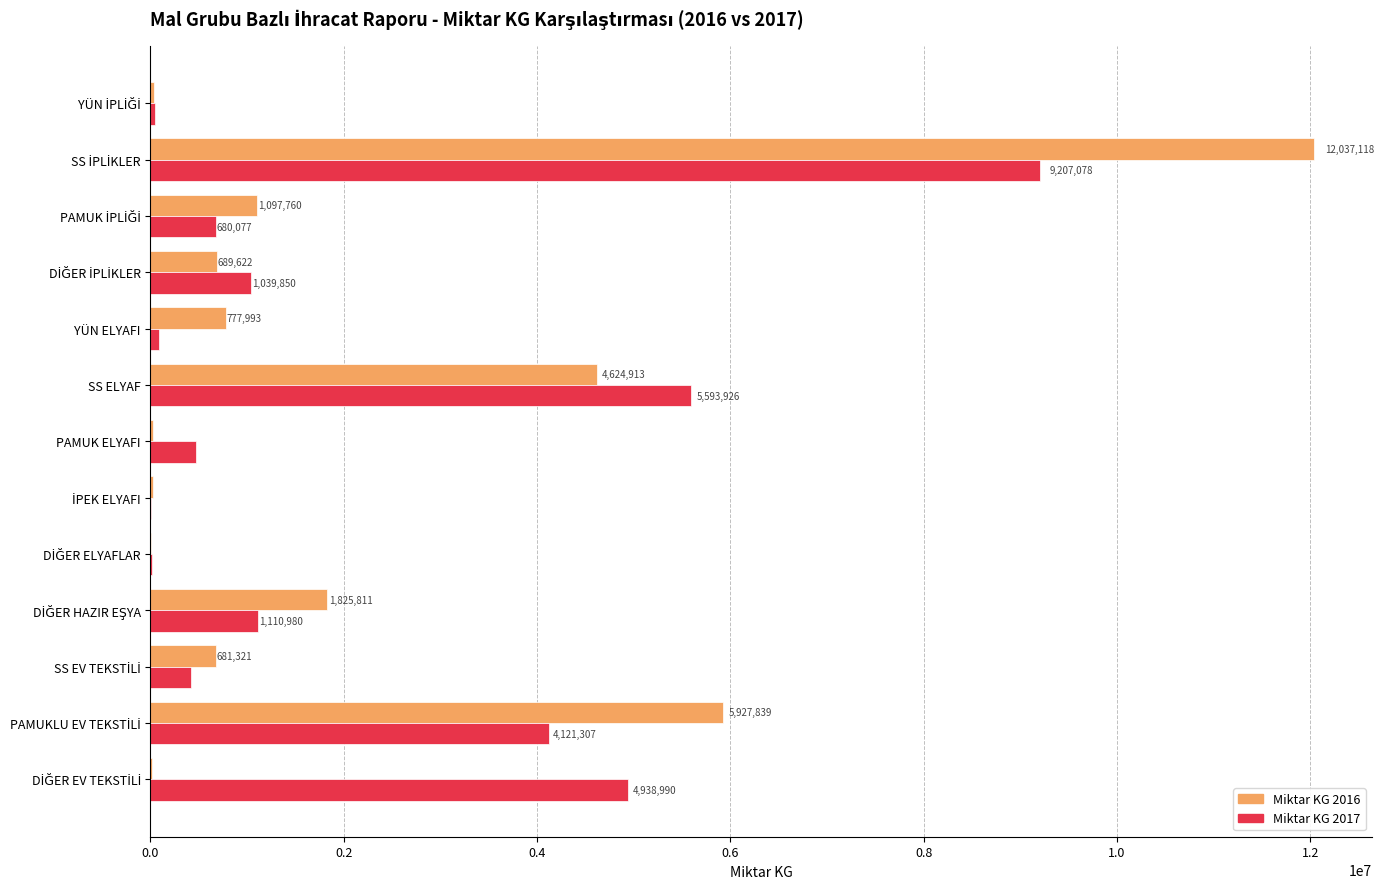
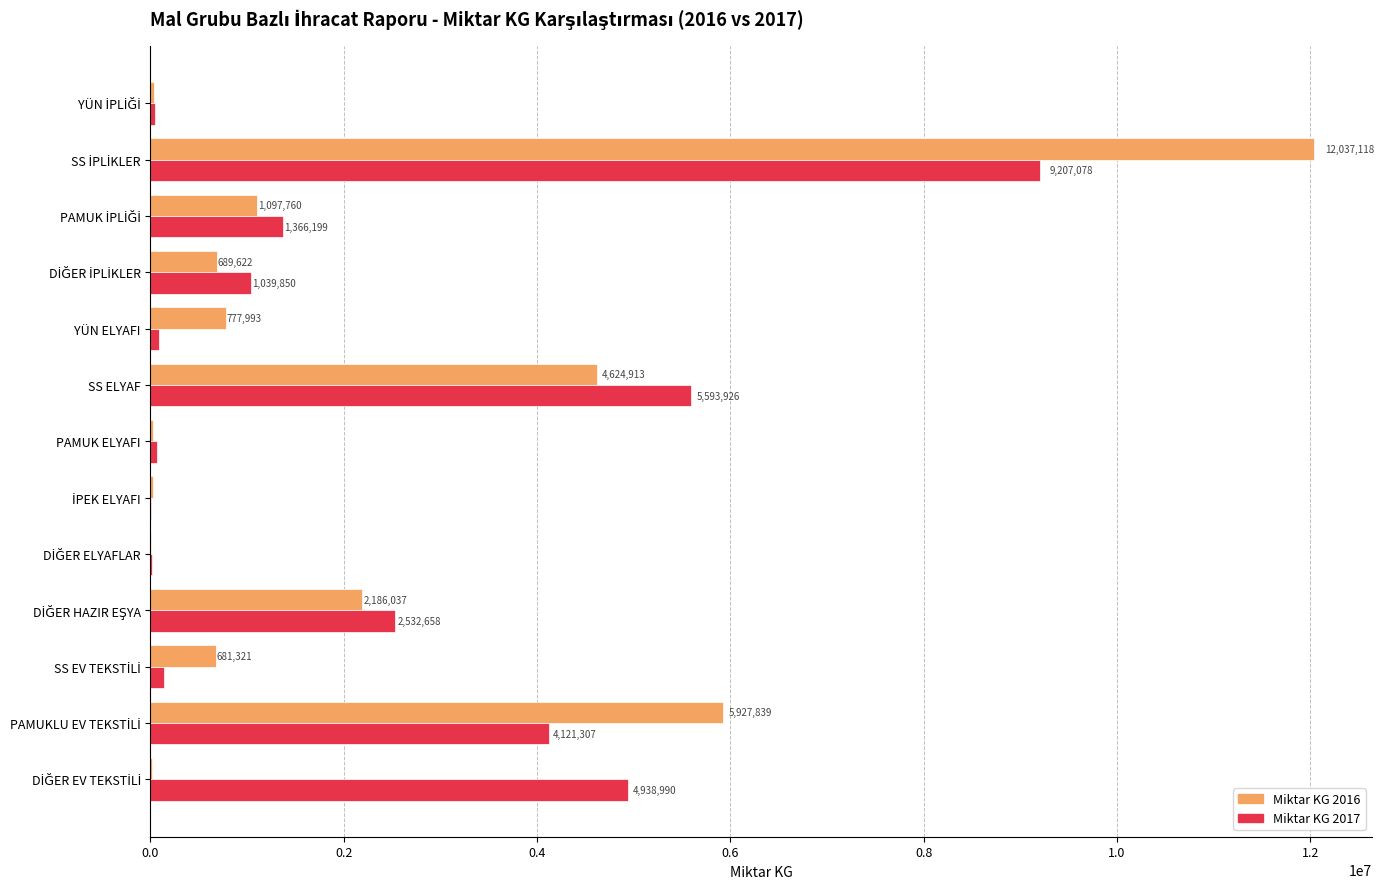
  {
    "Miktar KG 2016": {
      "SS İPLİKLER": "12,037,118",
      "PAMUK İPLİĞİ": "1,097,760",
      "DİĞER İPLİKLER": "689,622",
      "YÜN ELYAFI": "777,993",
      "SS ELYAF": "4,624,913",
-     "DİĞER HAZIR EŞYA": "1,825,811",
+     "DİĞER HAZIR EŞYA": "2,186,037",
      "SS EV TEKSTİLİ": "681,321",
      "PAMUKLU EV TEKSTİLİ": "5,927,839"
    },
    "Miktar KG 2017": {
      "SS İPLİKLER": "9,207,078",
-     "PAMUK İPLİĞİ": "680,077",
+     "PAMUK İPLİĞİ": "1,366,199",
      "DİĞER İPLİKLER": "1,039,850",
      "SS ELYAF": "5,593,926",
-     "PAMUK ELYAFI": "500000",
-     "DİĞER HAZIR EŞYA": "1,110,980",
-     "SS EV TEKSTİLİ": "400000",
+     "PAMUK ELYAFI": "100000",
+     "DİĞER HAZIR EŞYA": "2,532,658",
+     "SS EV TEKSTİLİ": "100000",
      "PAMUKLU EV TEKSTİLİ": "4,121,307",
      "DİĞER EV TEKSTİLİ": "4,938,990"
    }
  }
